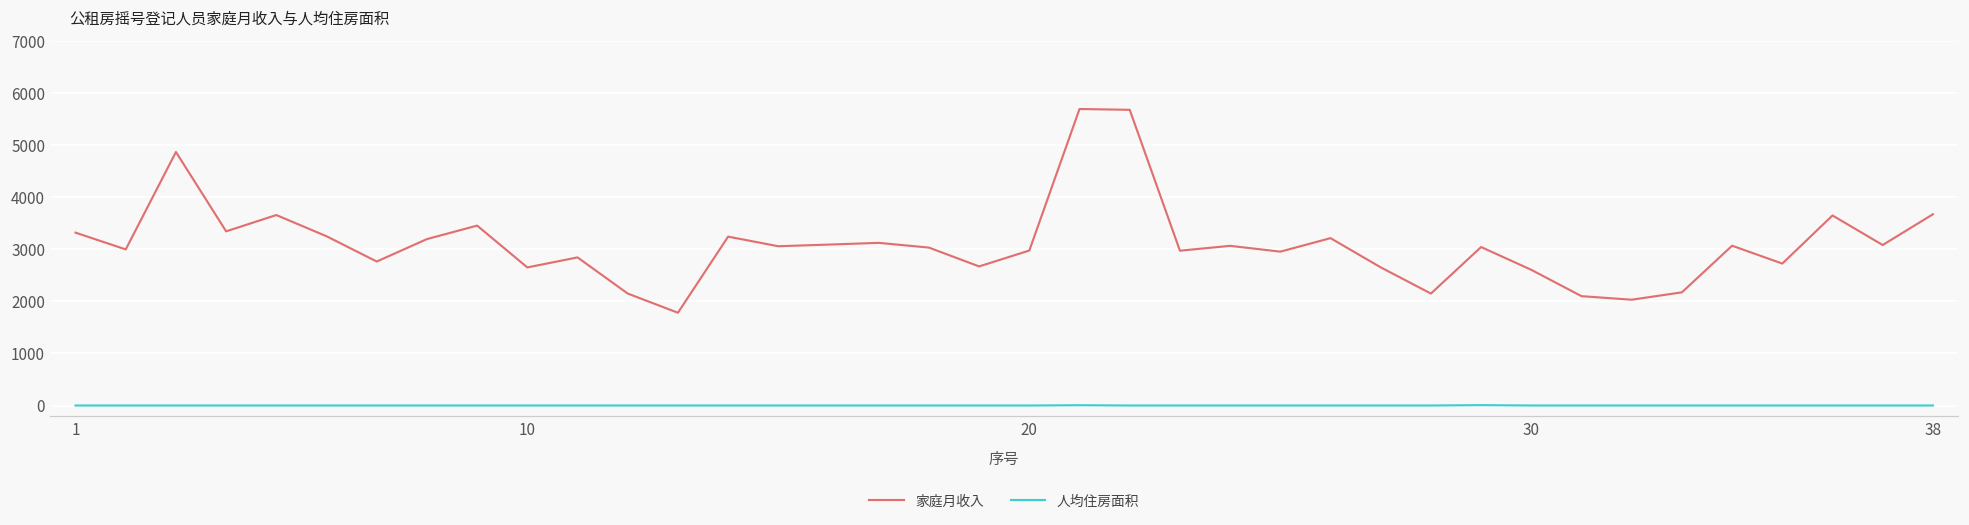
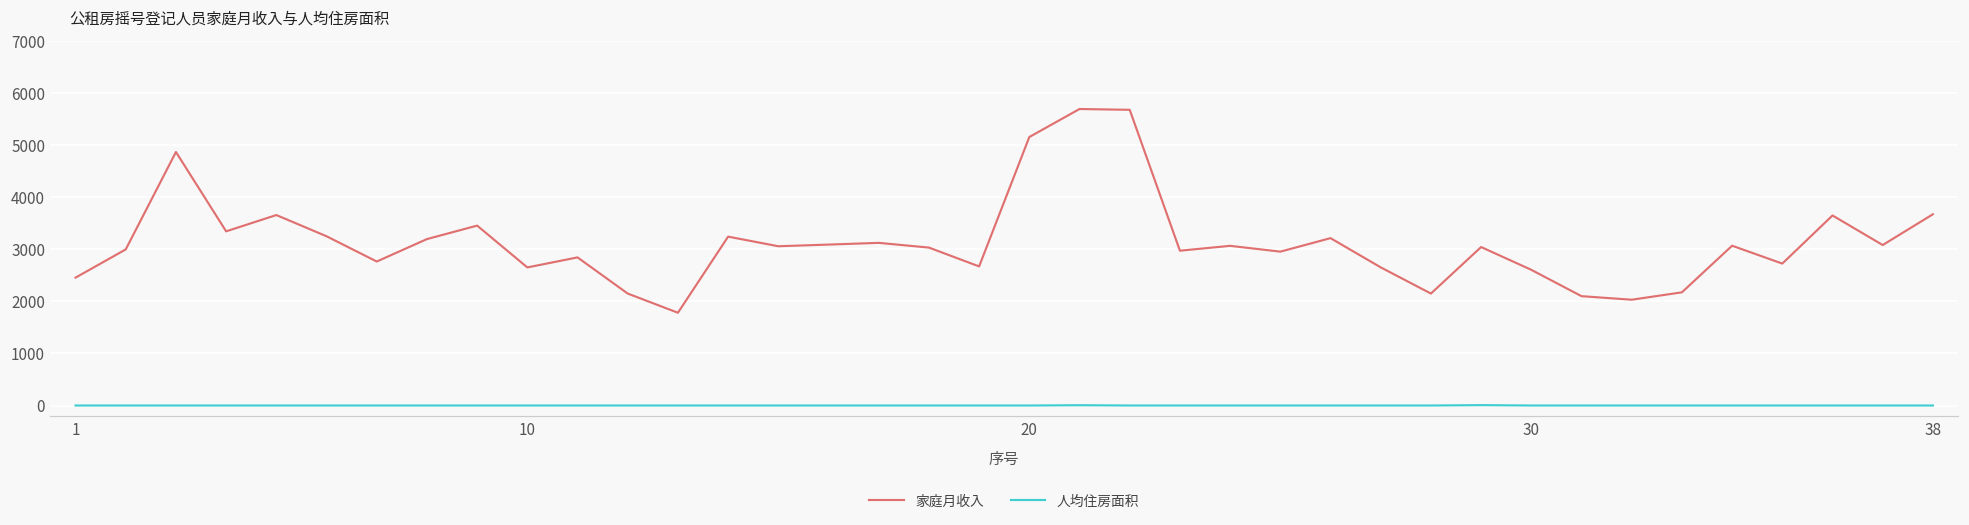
  {
    "家庭月收入": {
-     "1": 3300,
+     "1": 2500,
      "10": 2700,
-     "20": 3000,
+     "20": 5200,
      "30": 2600,
      "38": 3700
    },
    "人均住房面积": {
      "1": 0,
      "10": 0,
      "20": 0,
      "30": 0,
      "38": 0
    }
  }
